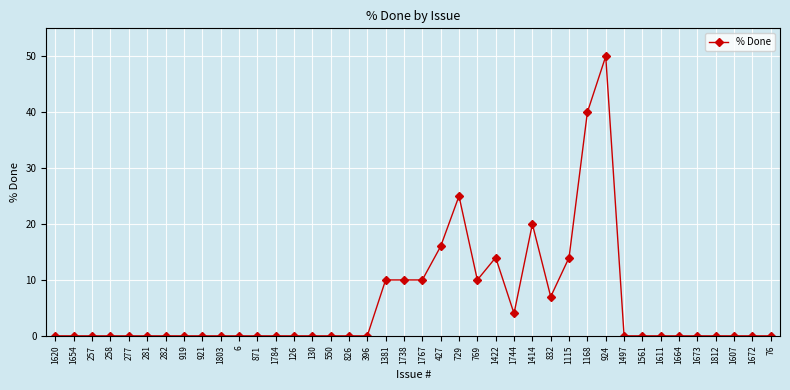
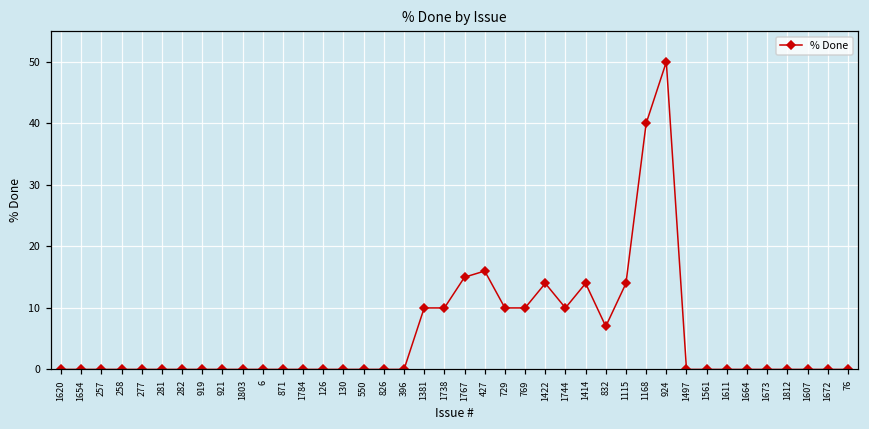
  {
    "1620": 0,
    "1654": 0,
    "257": 0,
    "258": 0,
    "277": 0,
    "281": 0,
    "282": 0,
    "919": 0,
    "921": 0,
    "1803": 0,
    "6": 0,
    "871": 0,
    "1784": 0,
    "126": 0,
    "130": 0,
    "550": 0,
    "826": 0,
    "396": 0,
    "1381": 10,
    "1738": 10,
-   "1767": 10,
+   "1767": 15,
    "427": 16,
-   "729": 25,
+   "729": 10,
    "769": 10,
    "1422": 14,
-   "1744": 4,
-   "1414": 20,
+   "1744": 10,
+   "1414": 14,
    "832": 7,
    "1115": 14,
    "1168": 40,
    "924": 50,
    "1497": 0,
    "1561": 0,
    "1611": 0,
    "1664": 0,
    "1673": 0,
    "1812": 0,
    "1607": 0,
    "1672": 0,
    "76": 0
  }
